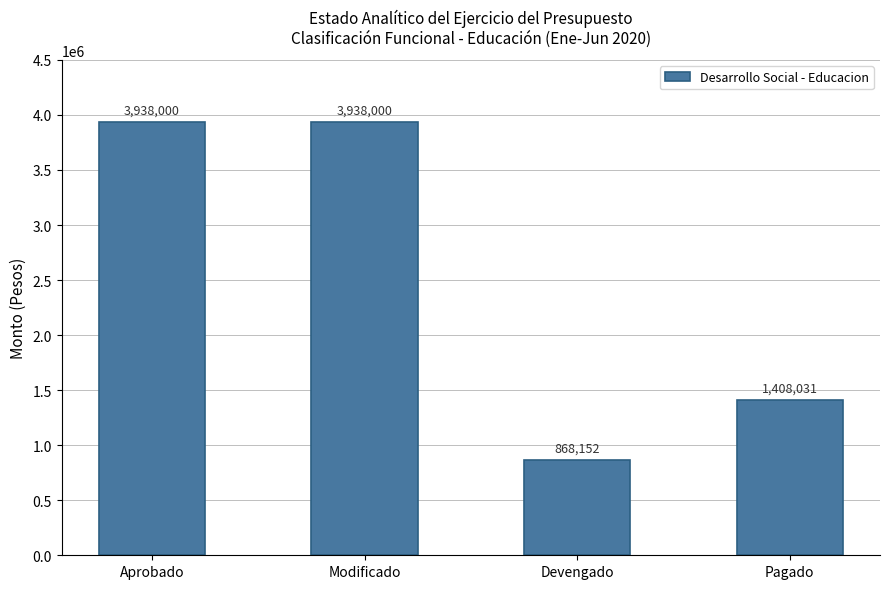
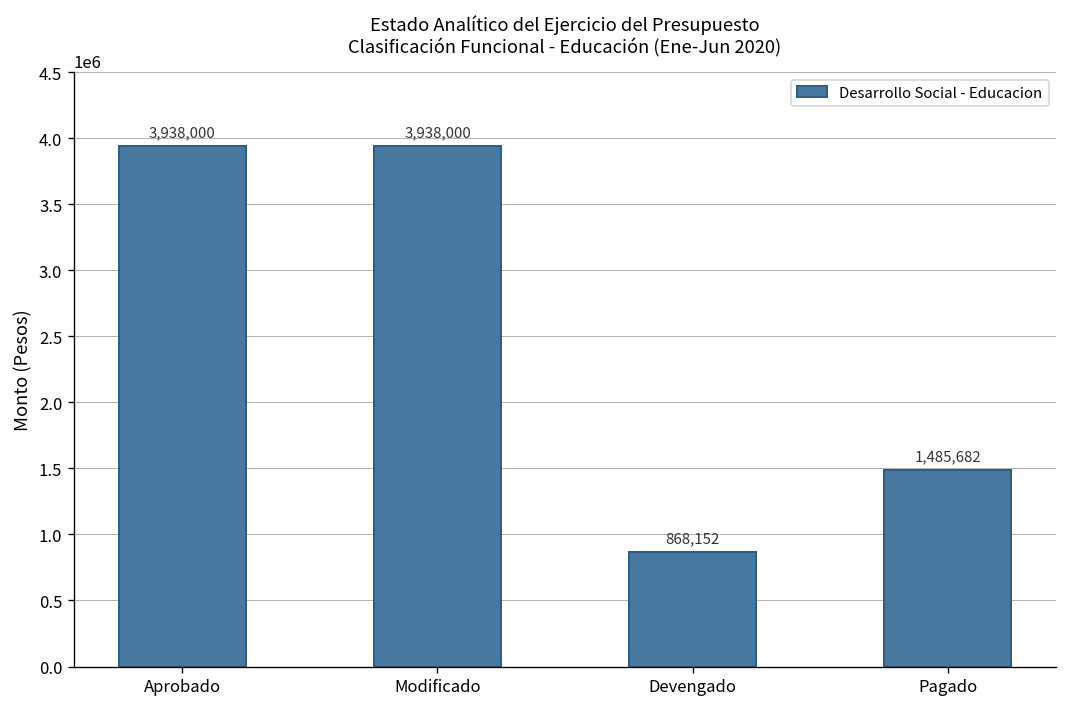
  {
    "Aprobado": "3,938,000",
    "Modificado": "3,938,000",
    "Devengado": "868,152",
-   "Pagado": "1,408,031"
+   "Pagado": "1,485,682"
  }
